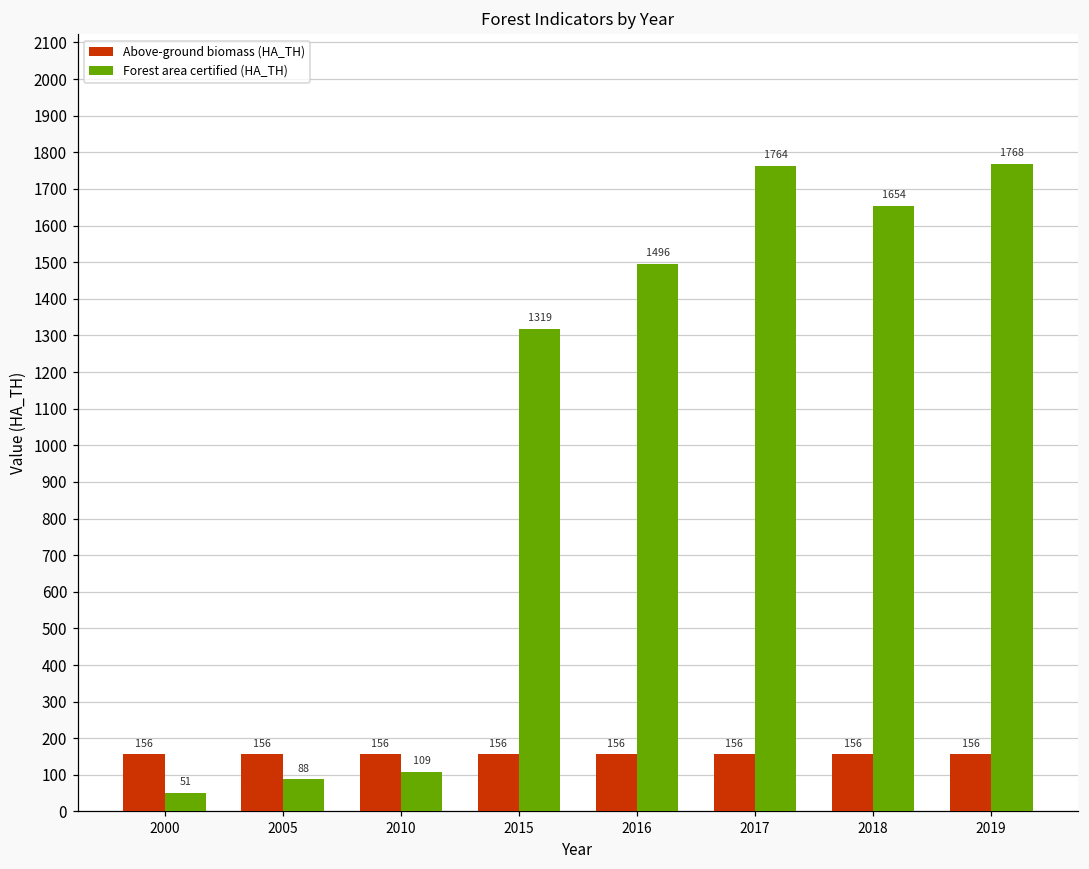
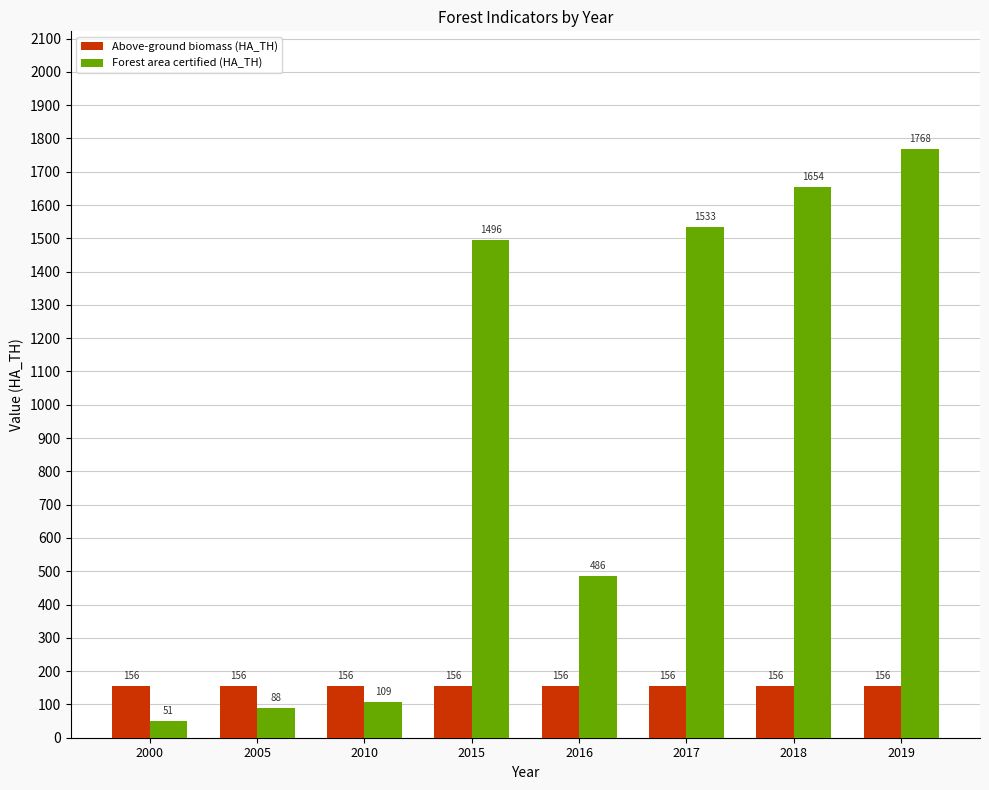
  {
    "Above-ground biomass (HA_TH)": {
      "2000": 156,
      "2005": 156,
      "2010": 156,
      "2015": 156,
      "2016": 156,
      "2017": 156,
      "2018": 156,
      "2019": 156
    },
    "Forest area certified (HA_TH)": {
      "2000": 51,
      "2005": 88,
      "2010": 109,
-     "2015": 1319,
-     "2016": 1496,
-     "2017": 1764,
+     "2015": 1496,
+     "2016": 486,
+     "2017": 1533,
      "2018": 1654,
      "2019": 1768
    }
  }
